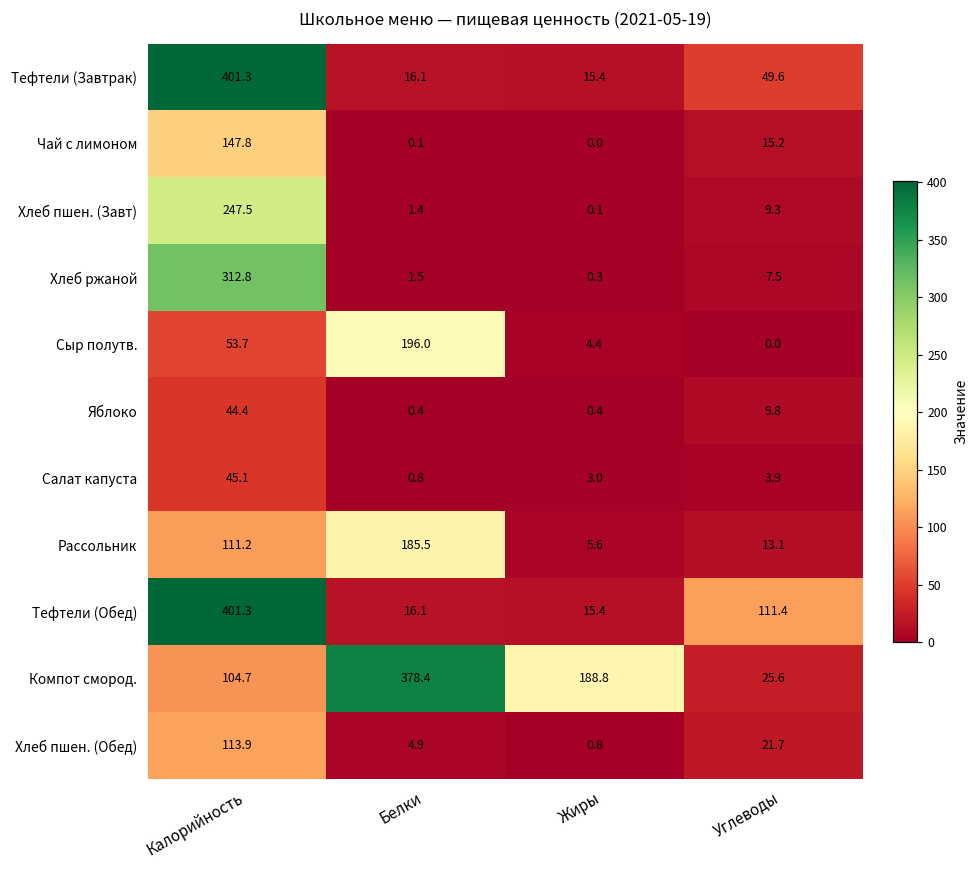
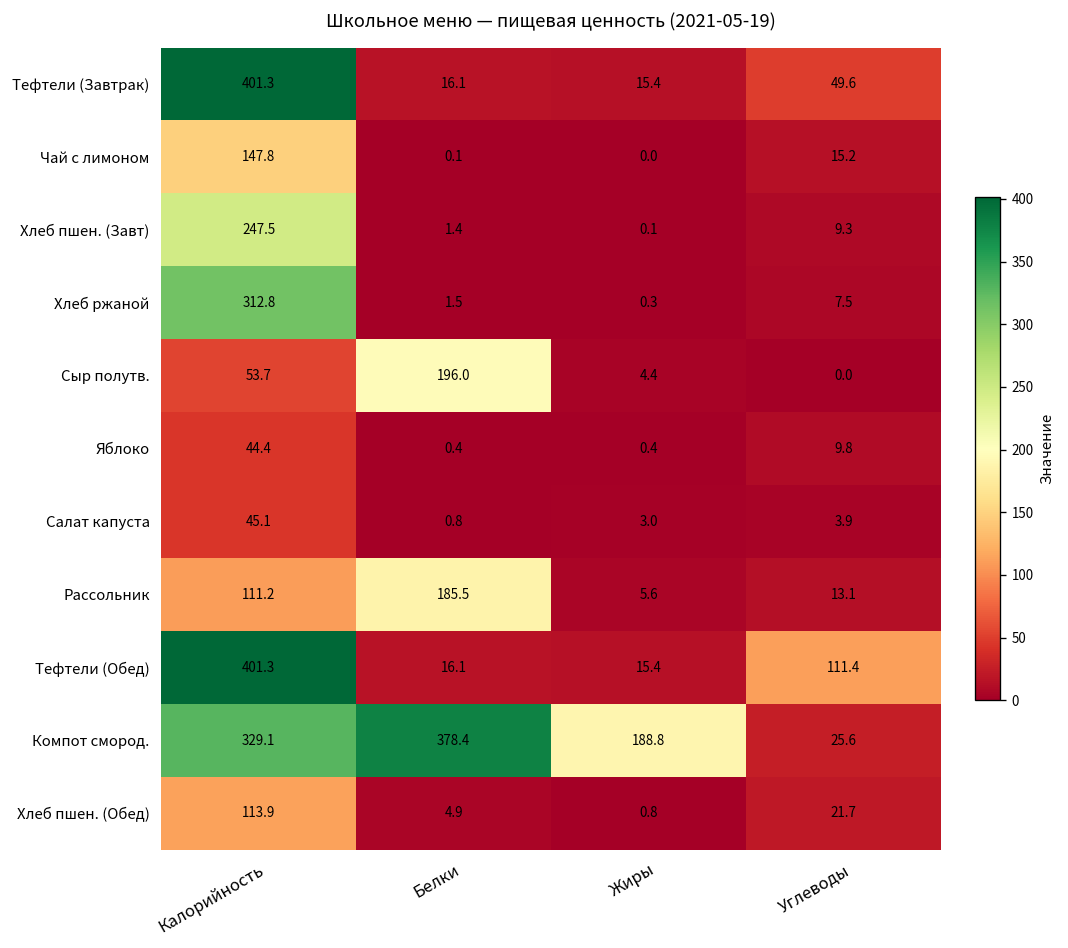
  {
    "Тефтели (Завтрак)": {
      "Калорийность": 401.3,
      "Белки": 16.1,
      "Жиры": 15.4,
      "Углеводы": 49.6
    },
    "Чай с лимоном": {
      "Калорийность": 147.8,
      "Белки": 0.1,
      "Жиры": 0.0,
      "Углеводы": 15.2
    },
    "Хлеб пшен. (Завт)": {
      "Калорийность": 247.5,
      "Белки": 1.4,
      "Жиры": 0.1,
      "Углеводы": 9.3
    },
    "Хлеб ржаной": {
      "Калорийность": 312.8,
      "Белки": 1.5,
      "Жиры": 0.3,
      "Углеводы": 7.5
    },
    "Сыр полутв.": {
      "Калорийность": 53.7,
      "Белки": 196.0,
      "Жиры": 4.4,
      "Углеводы": 0.0
    },
    "Яблоко": {
      "Калорийность": 44.4,
      "Белки": 0.4,
      "Жиры": 0.4,
      "Углеводы": 9.8
    },
    "Салат капуста": {
      "Калорийность": 45.1,
      "Белки": 0.8,
      "Жиры": 3.0,
      "Углеводы": 3.9
    },
    "Рассольник": {
      "Калорийность": 111.2,
      "Белки": 185.5,
      "Жиры": 5.6,
      "Углеводы": 13.1
    },
    "Тефтели (Обед)": {
      "Калорийность": 401.3,
      "Белки": 16.1,
      "Жиры": 15.4,
      "Углеводы": 111.4
    },
    "Компот смород.": {
-     "Калорийность": 104.7,
+     "Калорийность": 329.1,
      "Белки": 378.4,
      "Жиры": 188.8,
      "Углеводы": 25.6
    },
    "Хлеб пшен. (Обед)": {
      "Калорийность": 113.9,
      "Белки": 4.9,
      "Жиры": 0.8,
      "Углеводы": 21.7
    }
  }
